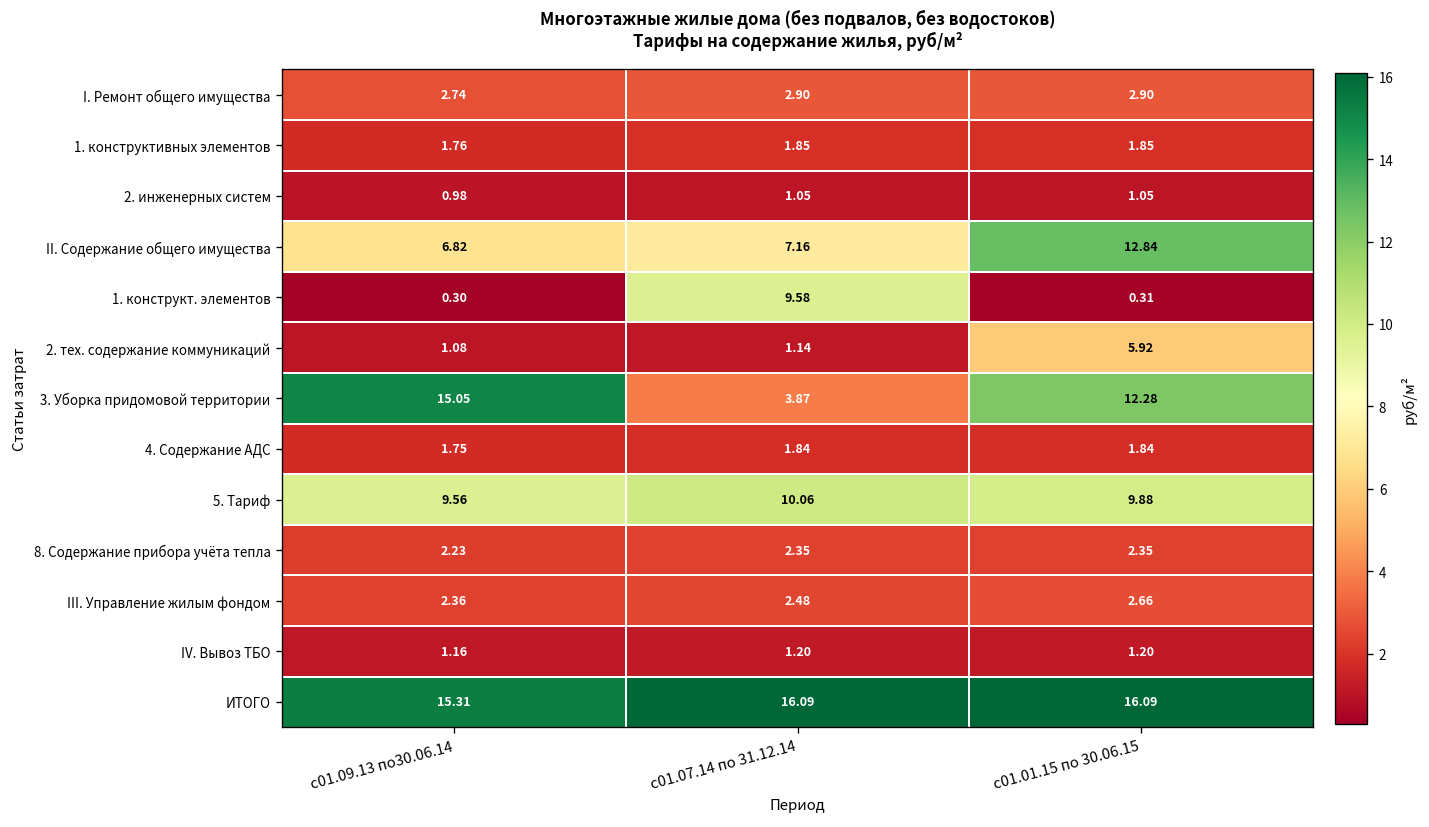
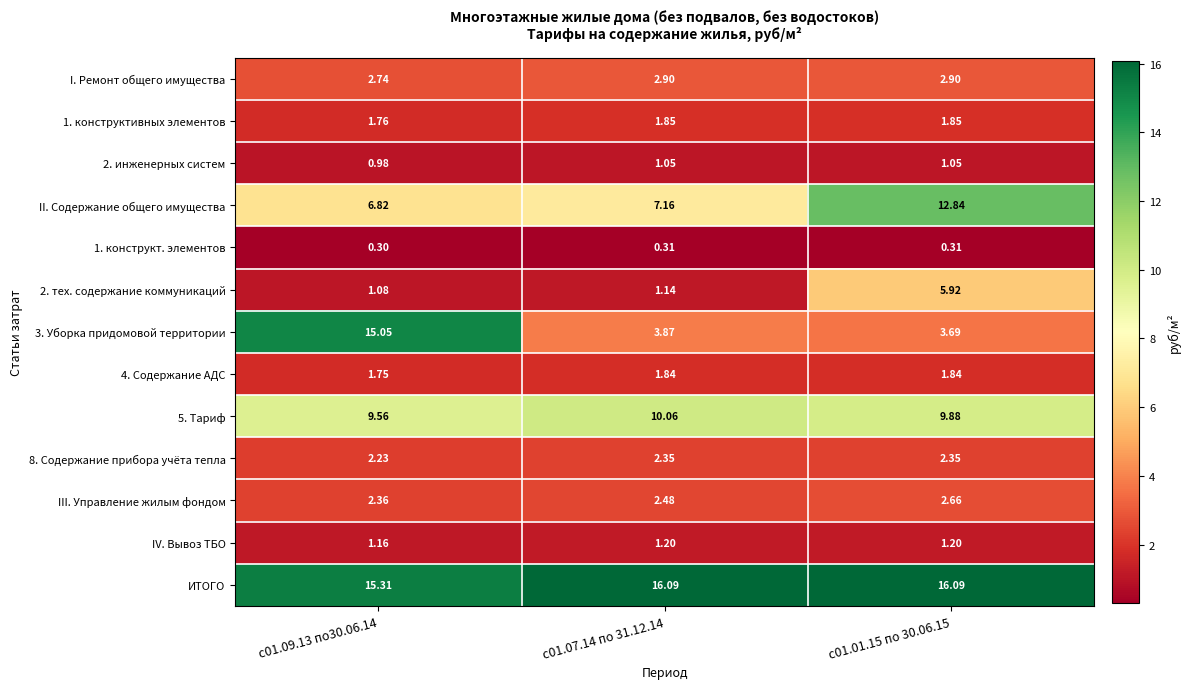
  {
    "I. Ремонт общего имущества": {
      "с01.09.13 по30.06.14": 2.74,
      "с01.07.14 по 31.12.14": 2.90,
      "с01.01.15 по 30.06.15": 2.90
    },
    "1. конструктивных элементов": {
      "с01.09.13 по30.06.14": 1.76,
      "с01.07.14 по 31.12.14": 1.85,
      "с01.01.15 по 30.06.15": 1.85
    },
    "2. инженерных систем": {
      "с01.09.13 по30.06.14": 0.98,
      "с01.07.14 по 31.12.14": 1.05,
      "с01.01.15 по 30.06.15": 1.05
    },
    "II. Содержание общего имущества": {
      "с01.09.13 по30.06.14": 6.82,
      "с01.07.14 по 31.12.14": 7.16,
      "с01.01.15 по 30.06.15": 12.84
    },
    "1. конструкт. элементов": {
      "с01.09.13 по30.06.14": 0.30,
-     "с01.07.14 по 31.12.14": 9.58,
+     "с01.07.14 по 31.12.14": 0.31,
      "с01.01.15 по 30.06.15": 0.31
    },
    "2. тех. содержание коммуникаций": {
      "с01.09.13 по30.06.14": 1.08,
      "с01.07.14 по 31.12.14": 1.14,
      "с01.01.15 по 30.06.15": 5.92
    },
    "3. Уборка придомовой территории": {
      "с01.09.13 по30.06.14": 15.05,
      "с01.07.14 по 31.12.14": 3.87,
-     "с01.01.15 по 30.06.15": 12.28
+     "с01.01.15 по 30.06.15": 3.69
    },
    "4. Содержание АДС": {
      "с01.09.13 по30.06.14": 1.75,
      "с01.07.14 по 31.12.14": 1.84,
      "с01.01.15 по 30.06.15": 1.84
    },
    "5. Тариф": {
      "с01.09.13 по30.06.14": 9.56,
      "с01.07.14 по 31.12.14": 10.06,
      "с01.01.15 по 30.06.15": 9.88
    },
    "8. Содержание прибора учёта тепла": {
      "с01.09.13 по30.06.14": 2.23,
      "с01.07.14 по 31.12.14": 2.35,
      "с01.01.15 по 30.06.15": 2.35
    },
    "III. Управление жилым фондом": {
      "с01.09.13 по30.06.14": 2.36,
      "с01.07.14 по 31.12.14": 2.48,
      "с01.01.15 по 30.06.15": 2.66
    },
    "IV. Вывоз ТБО": {
      "с01.09.13 по30.06.14": 1.16,
      "с01.07.14 по 31.12.14": 1.20,
      "с01.01.15 по 30.06.15": 1.20
    },
    "ИТОГО": {
      "с01.09.13 по30.06.14": 15.31,
      "с01.07.14 по 31.12.14": 16.09,
      "с01.01.15 по 30.06.15": 16.09
    }
  }
